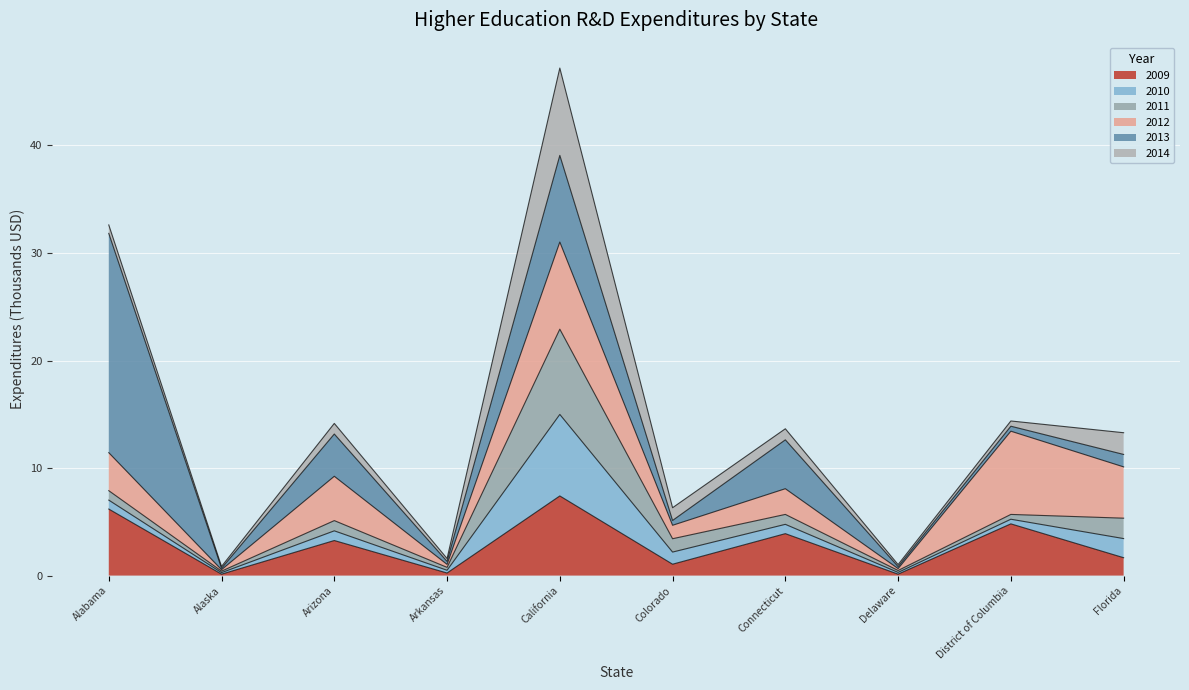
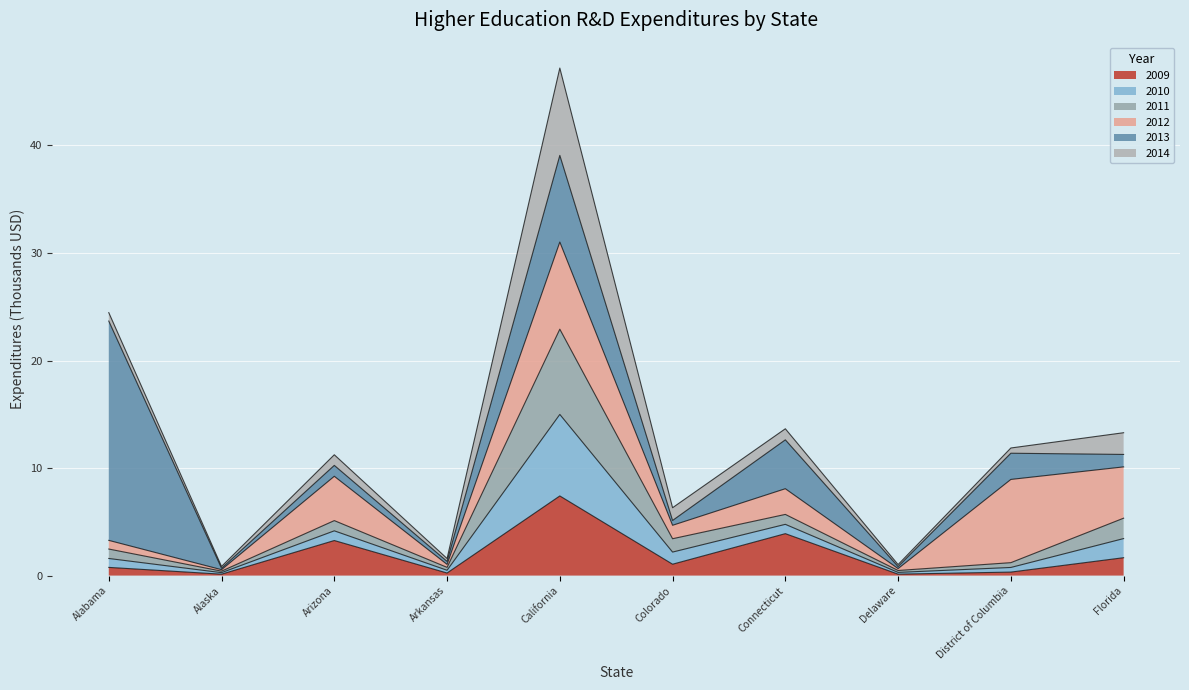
  {
    "2009": {
-     "Alabama": 6.2,
+     "Alabama": 0.8,
      "Arizona": 3.3,
      "Arkansas": 0.2,
      "California": 7.4,
      "Colorado": 1.1,
      "Connecticut": 3.9,
-     "District of Columbia": 4.8,
+     "District of Columbia": 0.3,
      "Florida": 1.7
    },
    "2012": {
-     "Alabama": 3.5,
+     "Alabama": 0.8,
      "Arizona": 4.1,
      "Arkansas": 0.3,
      "California": 8.1,
      "Colorado": 1.2,
      "Connecticut": 2.4,
      "District of Columbia": 7.7,
      "Florida": 4.8
    },
    "2013": {
      "Alabama": 20.4,
-     "Arizona": 3.9,
+     "Arizona": 1.0,
      "Arkansas": 0.3,
      "California": 8.1,
      "Colorado": 0.4,
      "Connecticut": 4.5,
-     "District of Columbia": 0.5,
+     "District of Columbia": 2.4,
      "Florida": 1.2
    }
  }
